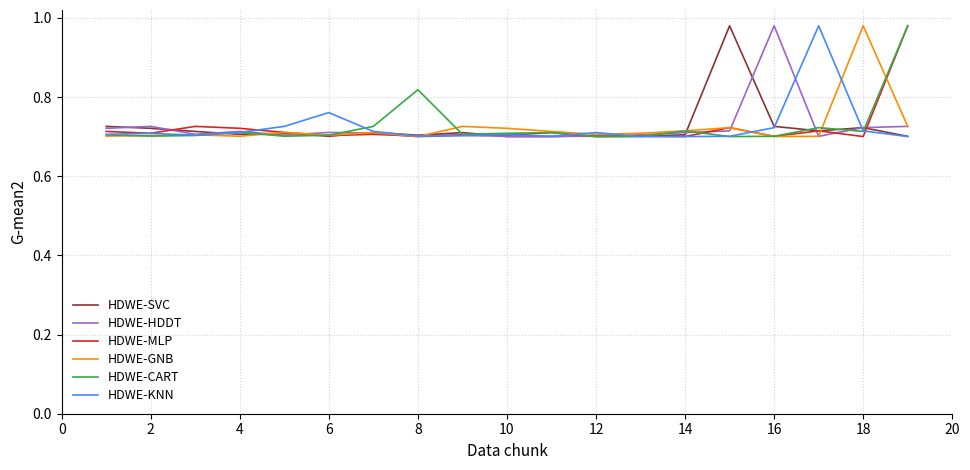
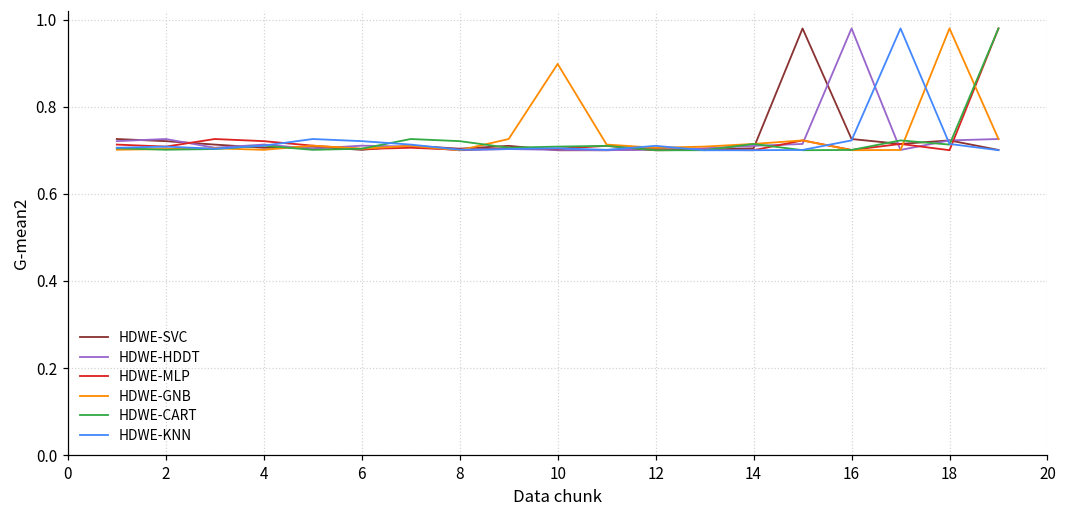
  {
    "HDWE-HDDT": {
      "6": 0.71,
      "16": 0.98
    },
    "HDWE-MLP": {
      "4": 0.72,
      "18": 0.70
    },
    "HDWE-GNB": {
-     "10": 0.72,
+     "10": 0.90,
      "18": 0.98
    },
    "HDWE-CART": {
-     "8": 0.82
+     "8": 0.72
    },
    "HDWE-KNN": {
-     "6": 0.76
+     "6": 0.72
    }
  }
